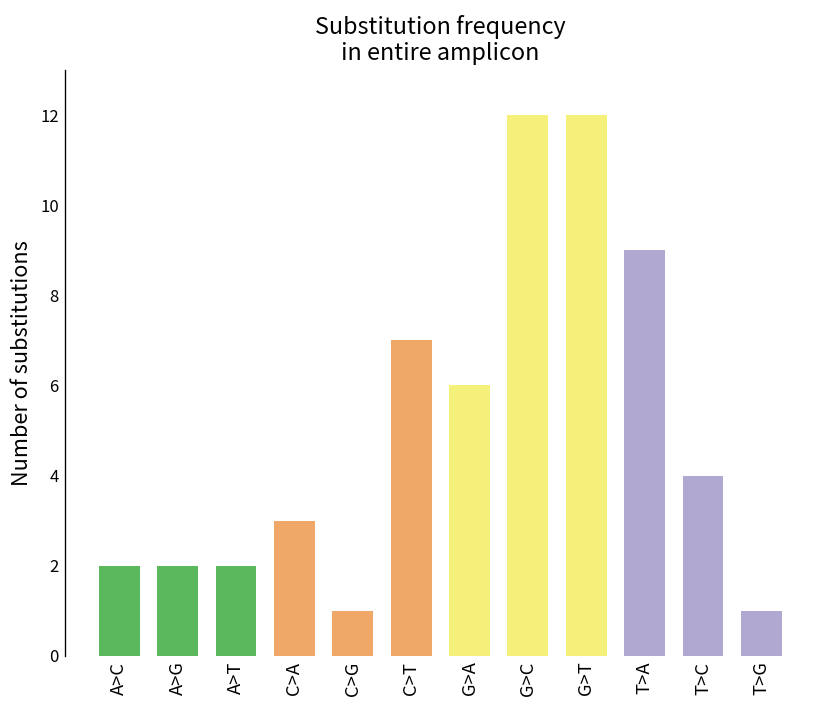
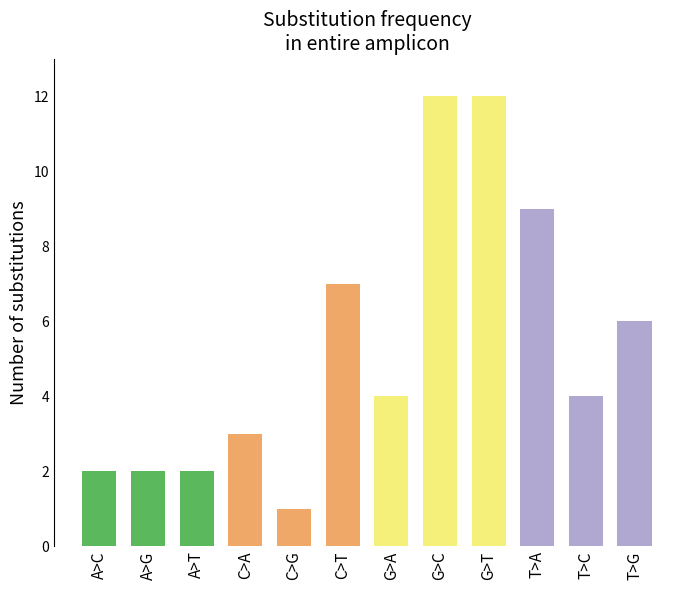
  {
    "A>C": 2,
    "A>G": 2,
    "A>T": 2,
    "C>A": 3,
    "C>G": 1,
    "C>T": 7,
-   "G>A": 6,
+   "G>A": 4,
    "G>C": 12,
    "G>T": 12,
    "T>A": 9,
    "T>C": 4,
-   "T>G": 1
+   "T>G": 6
  }
